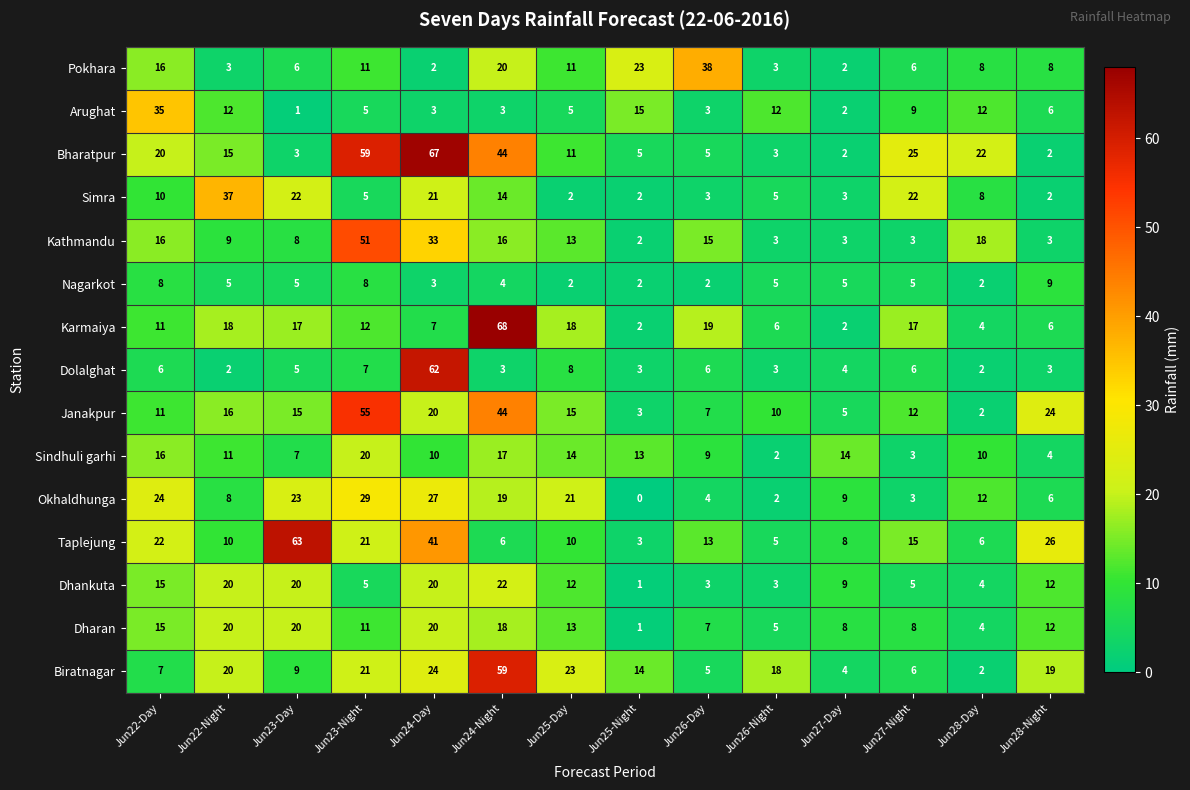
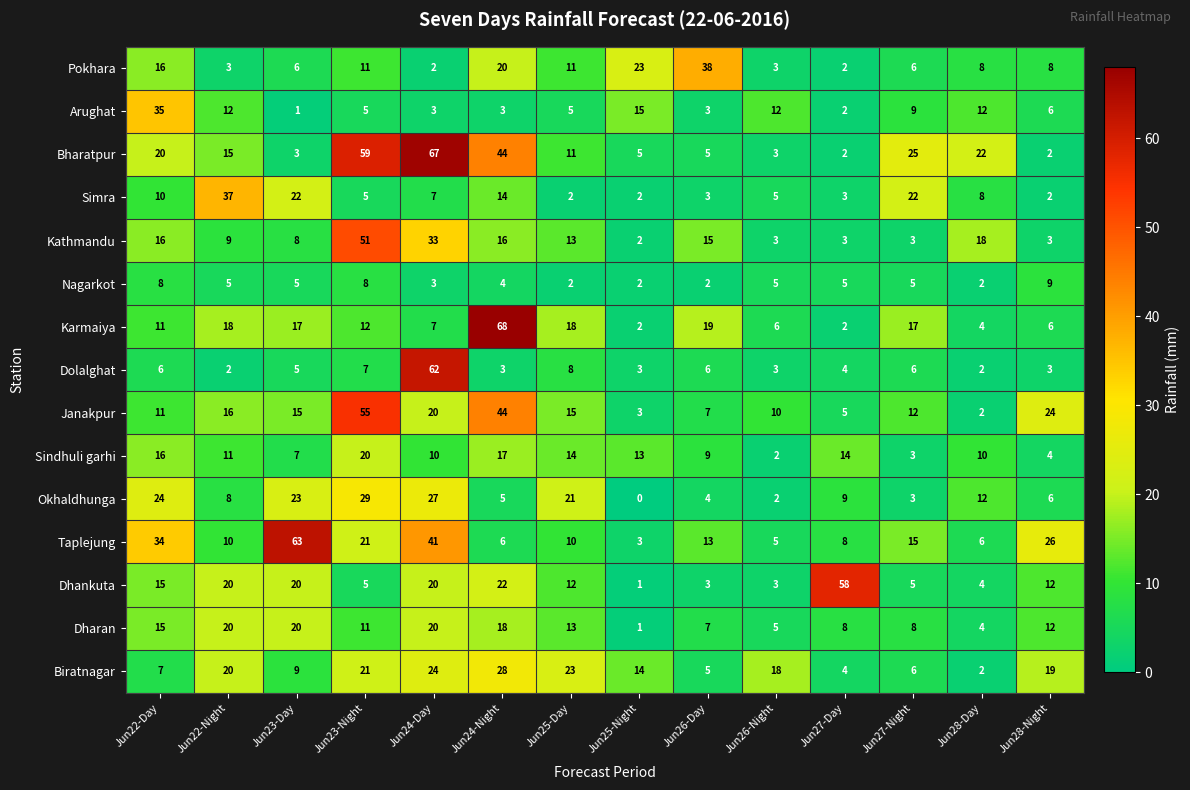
  {
    "Simra": {
      "Jun22-Day": 10,
      "Jun22-Night": 37,
      "Jun23-Day": 22,
      "Jun23-Night": 5,
-     "Jun24-Day": 21,
+     "Jun24-Day": 7,
      "Jun24-Night": 14,
      "Jun25-Day": 2,
      "Jun25-Night": 2,
      "Jun26-Day": 3,
      "Jun26-Night": 5,
      "Jun27-Day": 3,
      "Jun27-Night": 22,
      "Jun28-Day": 8,
      "Jun28-Night": 2
    },
    "Okhaldhunga": {
      "Jun22-Day": 24,
      "Jun22-Night": 8,
      "Jun23-Day": 23,
      "Jun23-Night": 29,
      "Jun24-Day": 27,
-     "Jun24-Night": 19,
+     "Jun24-Night": 5,
      "Jun25-Day": 21,
      "Jun25-Night": 0,
      "Jun26-Day": 4,
      "Jun26-Night": 2,
      "Jun27-Day": 9,
      "Jun27-Night": 3,
      "Jun28-Day": 12,
      "Jun28-Night": 6
    },
    "Taplejung": {
-     "Jun22-Day": 22,
+     "Jun22-Day": 34,
      "Jun22-Night": 10,
      "Jun23-Day": 63,
      "Jun23-Night": 21,
      "Jun24-Day": 41,
      "Jun24-Night": 6,
      "Jun25-Day": 10,
      "Jun25-Night": 3,
      "Jun26-Day": 13,
      "Jun26-Night": 5,
      "Jun27-Day": 8,
      "Jun27-Night": 15,
      "Jun28-Day": 6,
      "Jun28-Night": 26
    },
    "Dhankuta": {
      "Jun22-Day": 15,
      "Jun22-Night": 20,
      "Jun23-Day": 20,
      "Jun23-Night": 5,
      "Jun24-Day": 20,
      "Jun24-Night": 22,
      "Jun25-Day": 12,
      "Jun25-Night": 1,
      "Jun26-Day": 3,
      "Jun26-Night": 3,
-     "Jun27-Day": 9,
+     "Jun27-Day": 58,
      "Jun27-Night": 5,
      "Jun28-Day": 4,
      "Jun28-Night": 12
    },
    "Biratnagar": {
      "Jun22-Day": 7,
      "Jun22-Night": 20,
      "Jun23-Day": 9,
      "Jun23-Night": 21,
      "Jun24-Day": 24,
-     "Jun24-Night": 59,
+     "Jun24-Night": 28,
      "Jun25-Day": 23,
      "Jun25-Night": 14,
      "Jun26-Day": 5,
      "Jun26-Night": 18,
      "Jun27-Day": 4,
      "Jun27-Night": 6,
      "Jun28-Day": 2,
      "Jun28-Night": 19
    }
  }
